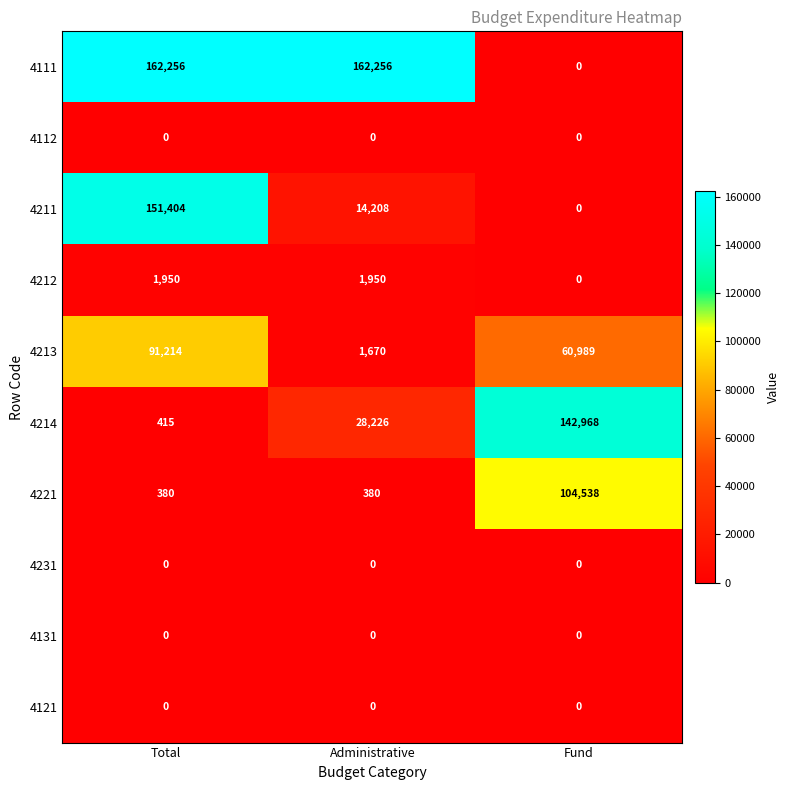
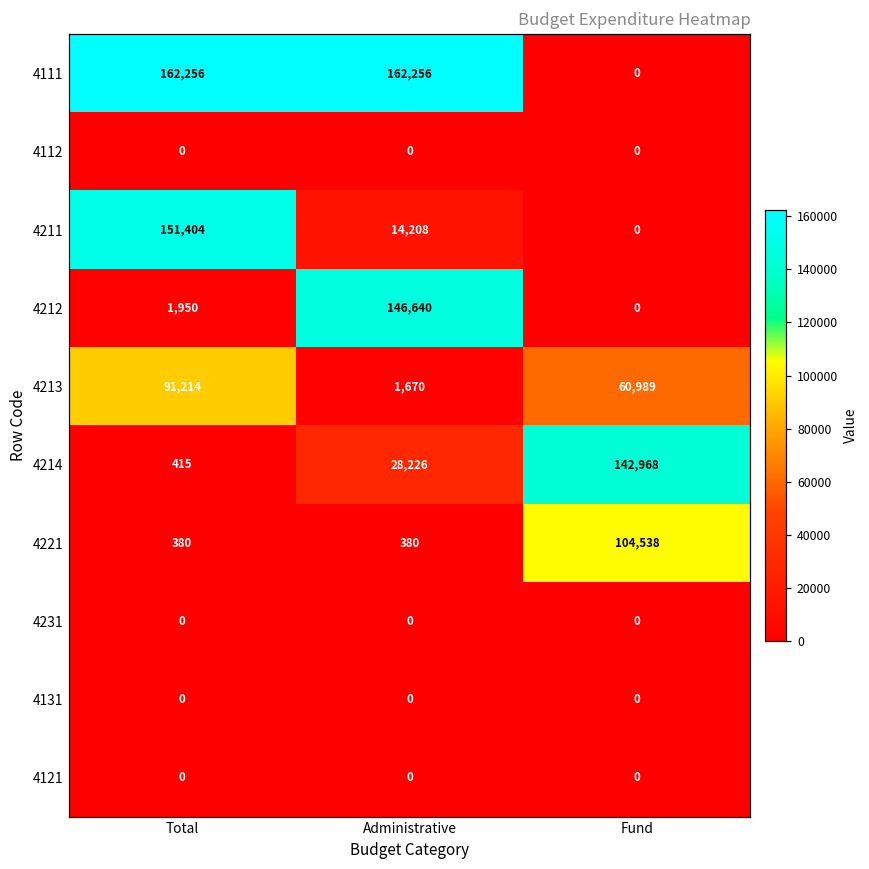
  {
    "4111": {
      "Total": "162,256",
      "Administrative": "162,256",
      "Fund": "0"
    },
    "4112": {
      "Total": "0",
      "Administrative": "0",
      "Fund": "0"
    },
    "4211": {
      "Total": "151,404",
      "Administrative": "14,208",
      "Fund": "0"
    },
    "4212": {
      "Total": "1,950",
-     "Administrative": "1,950",
+     "Administrative": "146,640",
      "Fund": "0"
    },
    "4213": {
      "Total": "91,214",
      "Administrative": "1,670",
      "Fund": "60,989"
    },
    "4214": {
      "Total": "415",
      "Administrative": "28,226",
      "Fund": "142,968"
    },
    "4221": {
      "Total": "380",
      "Administrative": "380",
      "Fund": "104,538"
    },
    "4231": {
      "Total": "0",
      "Administrative": "0",
      "Fund": "0"
    },
    "4131": {
      "Total": "0",
      "Administrative": "0",
      "Fund": "0"
    },
    "4121": {
      "Total": "0",
      "Administrative": "0",
      "Fund": "0"
    }
  }
